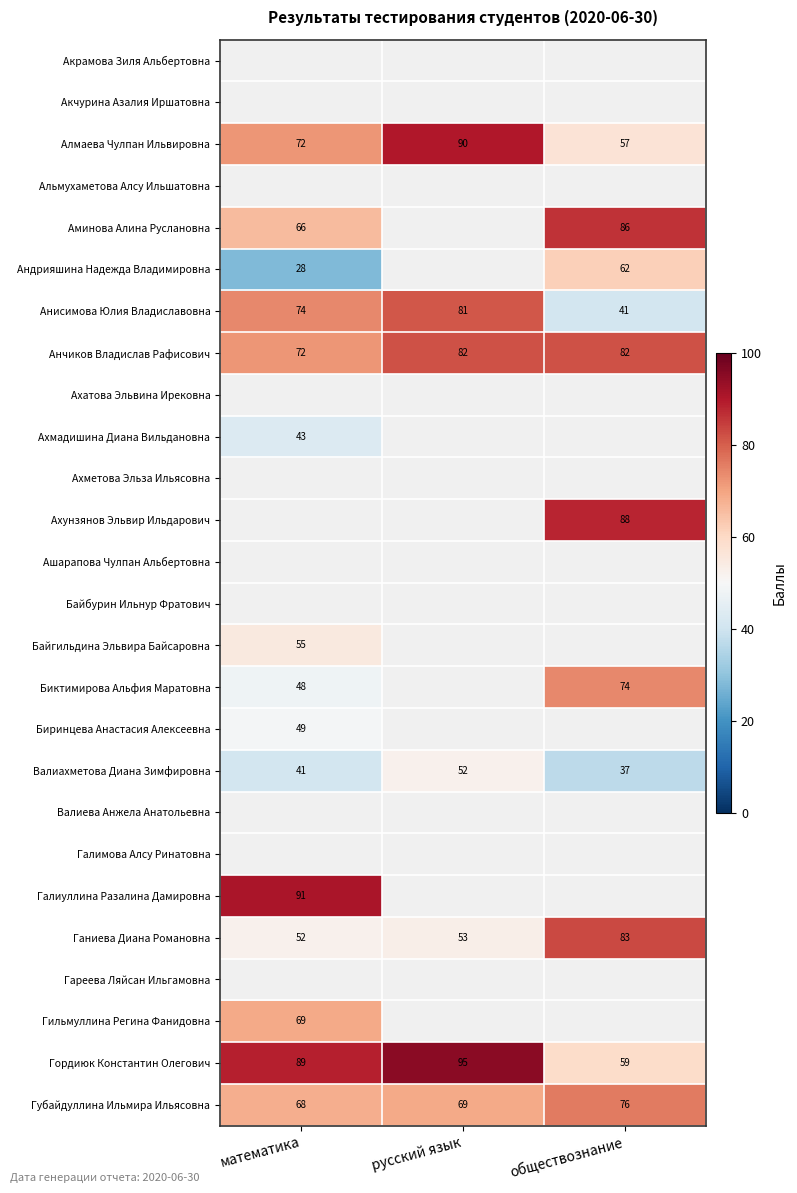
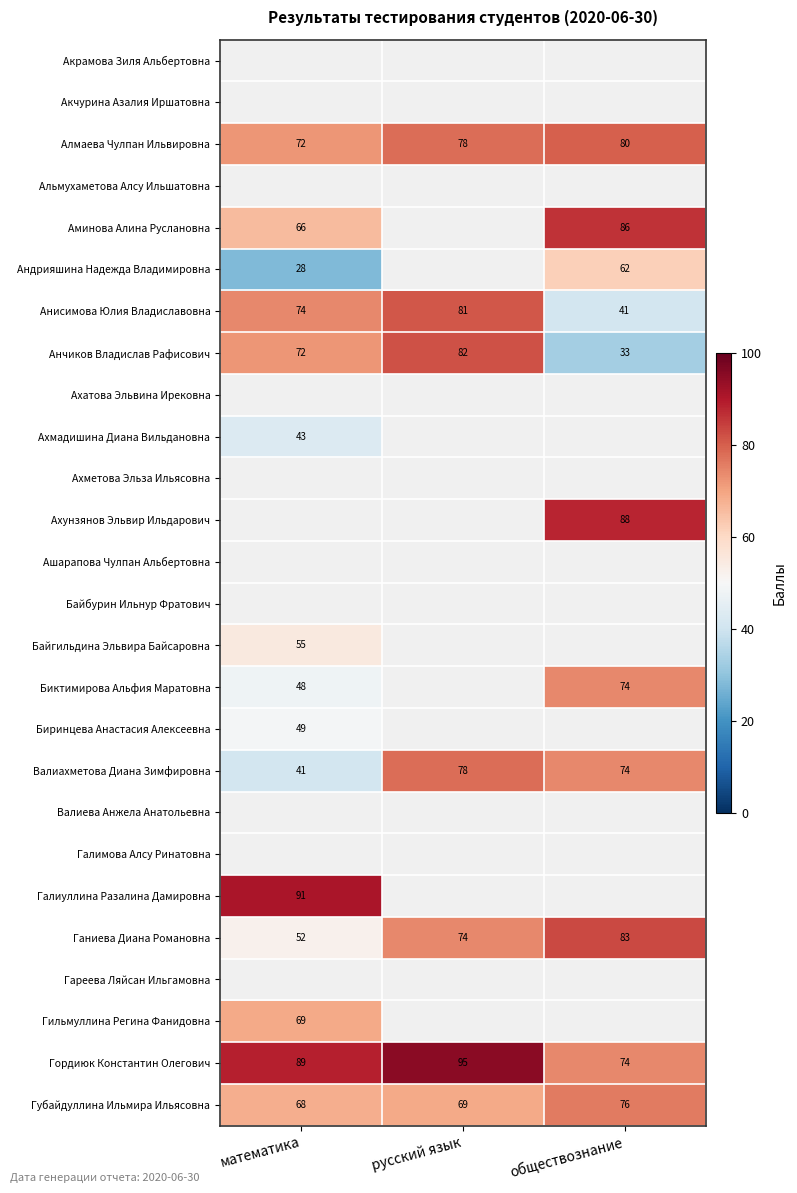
  {
    "Алмаева Чулпан Ильвировна": {
      "математика": 72,
-     "русский язык": 90,
-     "обществознание": 57
+     "русский язык": 78,
+     "обществознание": 80
    },
    "Аминова Алина Руслановна": {
      "математика": 66,
      "обществознание": 86
    },
    "Андрияшина Надежда Владимировна": {
      "математика": 28,
      "обществознание": 62
    },
    "Анисимова Юлия Владиславовна": {
      "математика": 74,
      "русский язык": 81,
      "обществознание": 41
    },
    "Анчиков Владислав Рафисович": {
      "математика": 72,
      "русский язык": 82,
-     "обществознание": 82
+     "обществознание": 33
    },
    "Ахмадишина Диана Вильдановна": {
      "математика": 43
    },
    "Ахунзянов Эльвир Ильдарович": {
      "обществознание": 88
    },
    "Байгильдина Эльвира Байсаровна": {
      "математика": 55
    },
    "Биктимирова Альфия Маратовна": {
      "математика": 48,
      "обществознание": 74
    },
    "Биринцева Анастасия Алексеевна": {
      "математика": 49
    },
    "Валиахметова Диана Зимфировна": {
      "математика": 41,
-     "русский язык": 52,
-     "обществознание": 37
+     "русский язык": 78,
+     "обществознание": 74
    },
    "Галиуллина Разалина Дамировна": {
      "математика": 91
    },
    "Ганиева Диана Романовна": {
      "математика": 52,
-     "русский язык": 53,
+     "русский язык": 74,
      "обществознание": 83
    },
    "Гильмуллина Регина Фанидовна": {
      "математика": 69
    },
    "Гордиюк Константин Олегович": {
      "математика": 89,
      "русский язык": 95,
-     "обществознание": 59
+     "обществознание": 74
    },
    "Губайдуллина Ильмира Ильясовна": {
      "математика": 68,
      "русский язык": 69,
      "обществознание": 76
    }
  }
